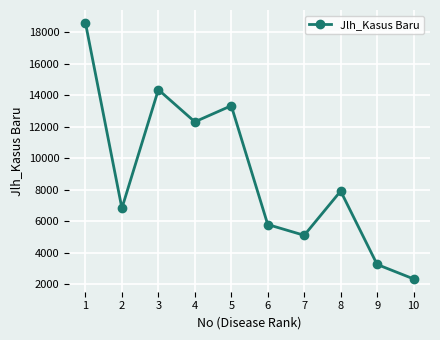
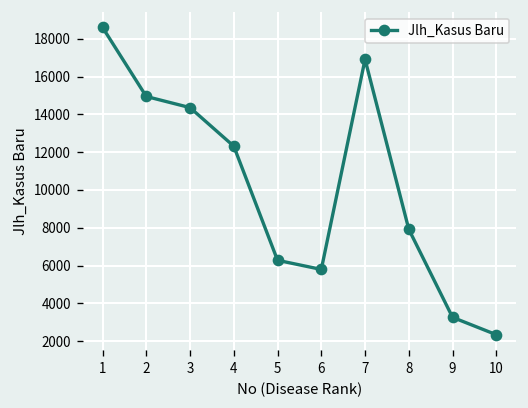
  {
    "1": 18600,
-   "2": 6800,
+   "2": 14900,
    "3": 14400,
    "4": 12300,
-   "5": 13300,
+   "5": 6300,
    "6": 5800,
-   "7": 5100,
+   "7": 16900,
    "8": 7900,
    "9": 3300,
    "10": 2300
  }
